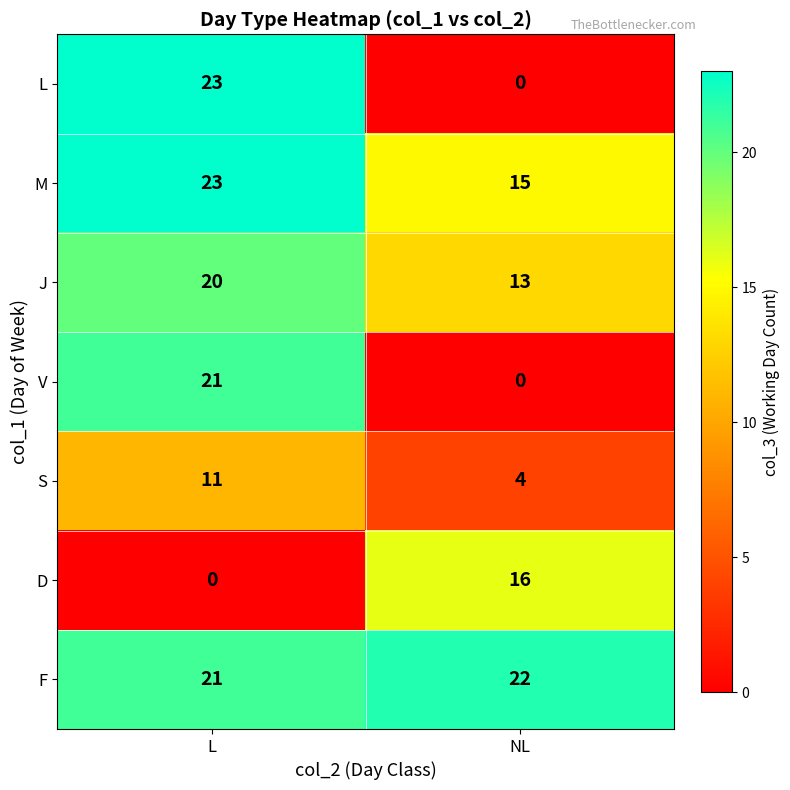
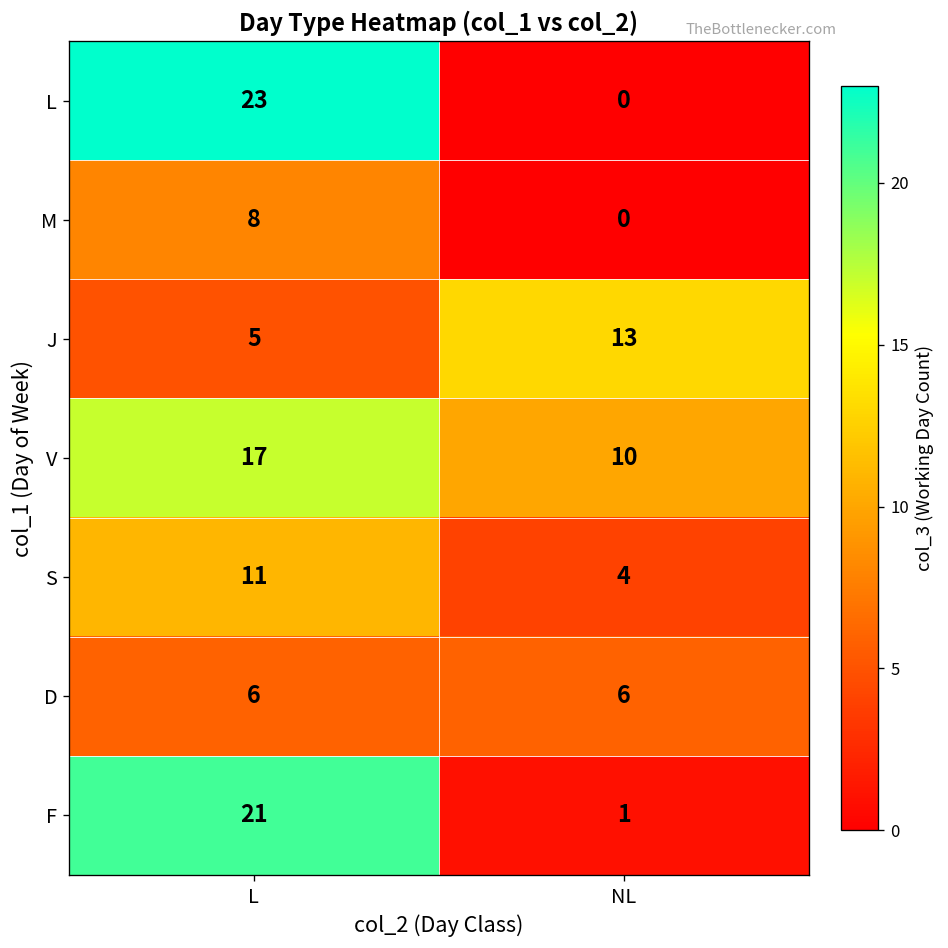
  {
    "L": {
      "L": 23,
      "NL": 0
    },
    "M": {
-     "L": 23,
-     "NL": 15
+     "L": 8,
+     "NL": 0
    },
    "J": {
-     "L": 20,
+     "L": 5,
      "NL": 13
    },
    "V": {
-     "L": 21,
-     "NL": 0
+     "L": 17,
+     "NL": 10
    },
    "S": {
      "L": 11,
      "NL": 4
    },
    "D": {
-     "L": 0,
-     "NL": 16
+     "L": 6,
+     "NL": 6
    },
    "F": {
      "L": 21,
-     "NL": 22
+     "NL": 1
    }
  }
